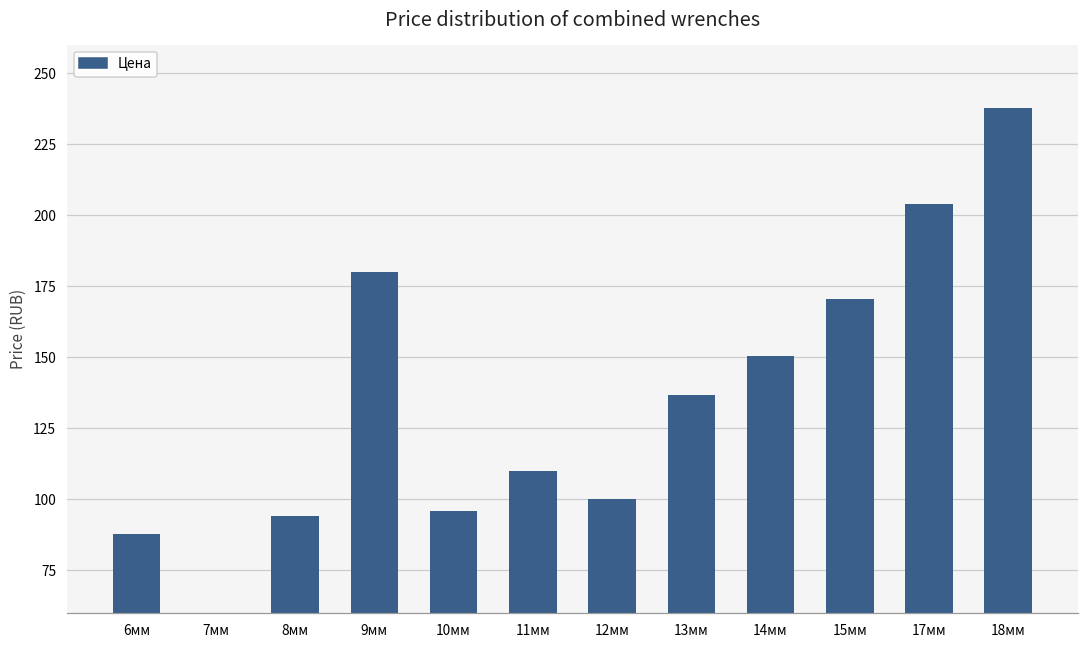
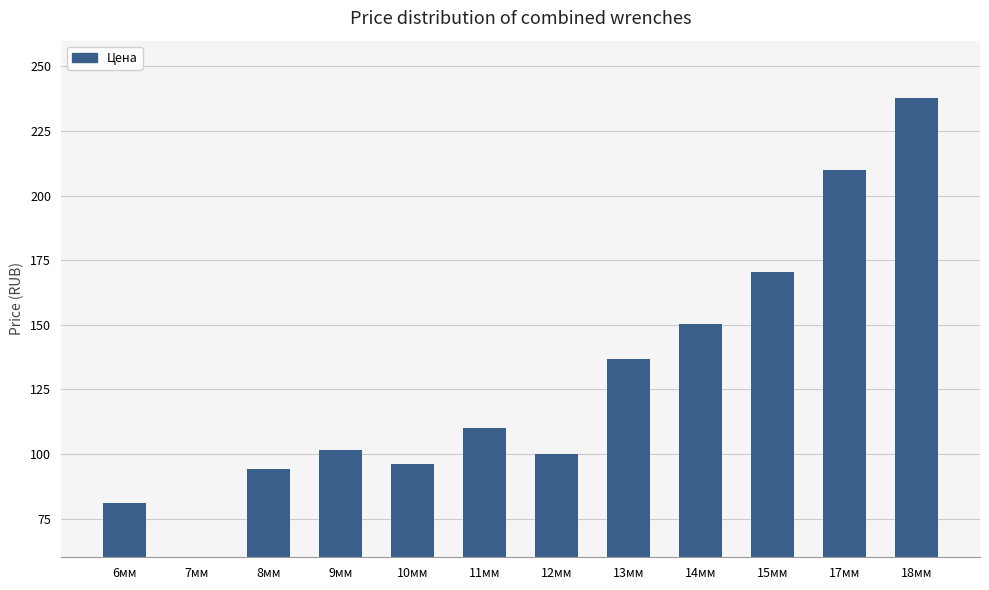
  {
-   "6мм": 88,
+   "6мм": 81,
    "8мм": 94,
-   "9мм": 180,
+   "9мм": 102,
    "10мм": 96,
    "11мм": 110,
    "12мм": 100,
    "13мм": 137,
    "14мм": 151,
    "15мм": 171,
-   "17мм": 204,
+   "17мм": 210,
    "18мм": 238
  }
